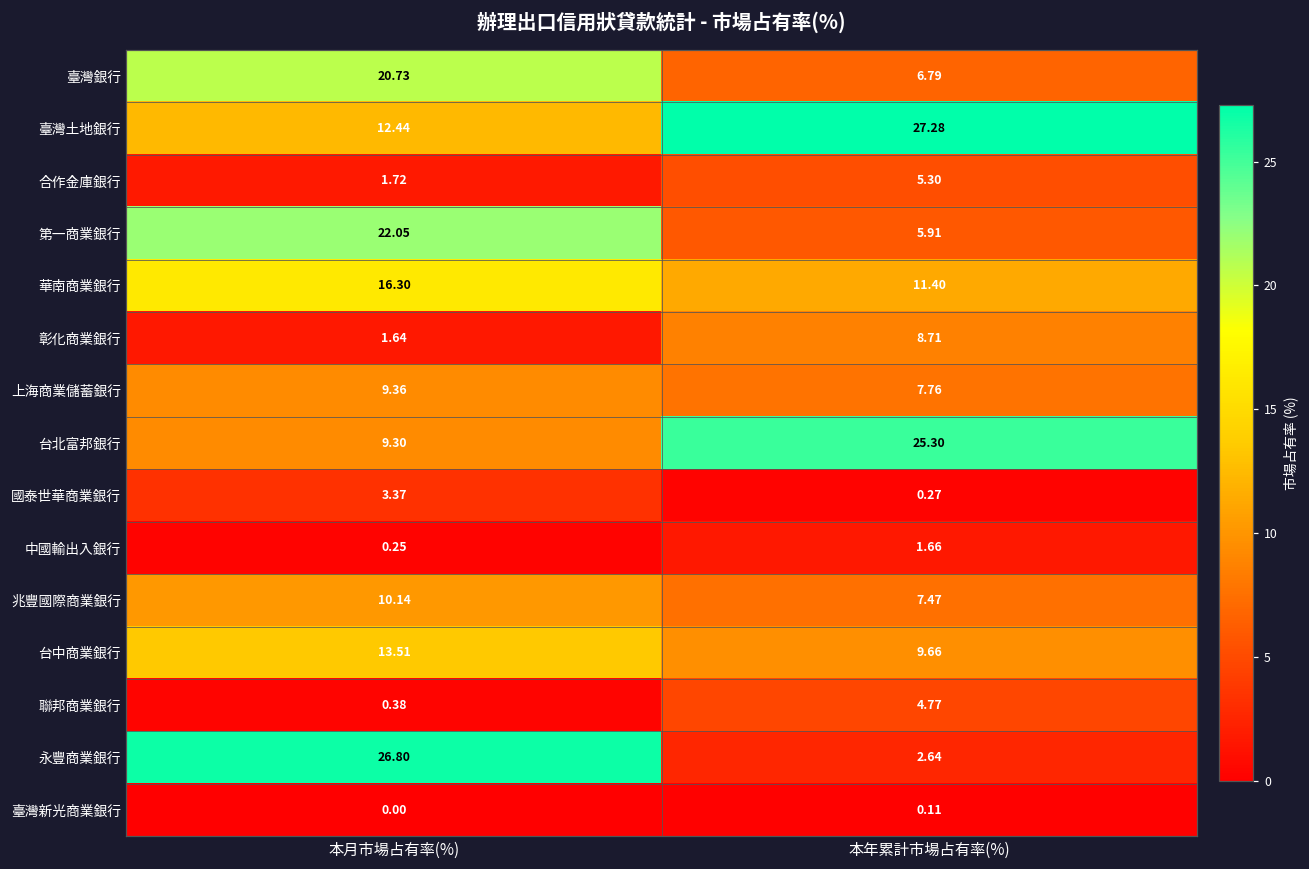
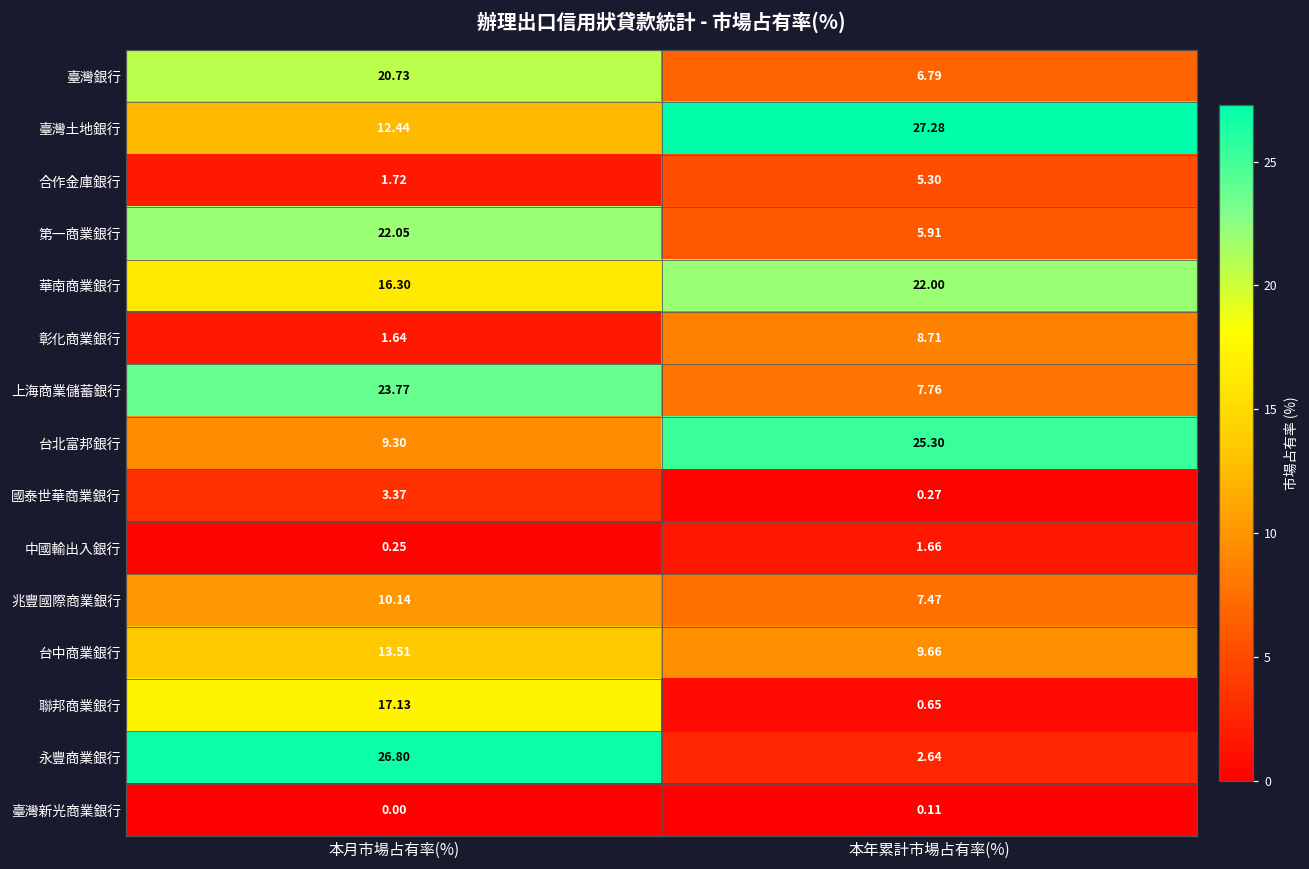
  {
    "臺灣銀行": {
      "本月市場占有率(%)": 20.73,
      "本年累計市場占有率(%)": 6.79
    },
    "臺灣土地銀行": {
      "本月市場占有率(%)": 12.44,
      "本年累計市場占有率(%)": 27.28
    },
    "合作金庫銀行": {
      "本月市場占有率(%)": 1.72,
      "本年累計市場占有率(%)": 5.30
    },
    "第一商業銀行": {
      "本月市場占有率(%)": 22.05,
      "本年累計市場占有率(%)": 5.91
    },
    "華南商業銀行": {
      "本月市場占有率(%)": 16.30,
-     "本年累計市場占有率(%)": 11.40
+     "本年累計市場占有率(%)": 22.00
    },
    "彰化商業銀行": {
      "本月市場占有率(%)": 1.64,
      "本年累計市場占有率(%)": 8.71
    },
    "上海商業儲蓄銀行": {
-     "本月市場占有率(%)": 9.36,
+     "本月市場占有率(%)": 23.77,
      "本年累計市場占有率(%)": 7.76
    },
    "台北富邦銀行": {
      "本月市場占有率(%)": 9.30,
      "本年累計市場占有率(%)": 25.30
    },
    "國泰世華商業銀行": {
      "本月市場占有率(%)": 3.37,
      "本年累計市場占有率(%)": 0.27
    },
    "中國輸出入銀行": {
      "本月市場占有率(%)": 0.25,
      "本年累計市場占有率(%)": 1.66
    },
    "兆豐國際商業銀行": {
      "本月市場占有率(%)": 10.14,
      "本年累計市場占有率(%)": 7.47
    },
    "台中商業銀行": {
      "本月市場占有率(%)": 13.51,
      "本年累計市場占有率(%)": 9.66
    },
    "聯邦商業銀行": {
-     "本月市場占有率(%)": 0.38,
-     "本年累計市場占有率(%)": 4.77
+     "本月市場占有率(%)": 17.13,
+     "本年累計市場占有率(%)": 0.65
    },
    "永豐商業銀行": {
      "本月市場占有率(%)": 26.80,
      "本年累計市場占有率(%)": 2.64
    },
    "臺灣新光商業銀行": {
      "本月市場占有率(%)": 0.00,
      "本年累計市場占有率(%)": 0.11
    }
  }
